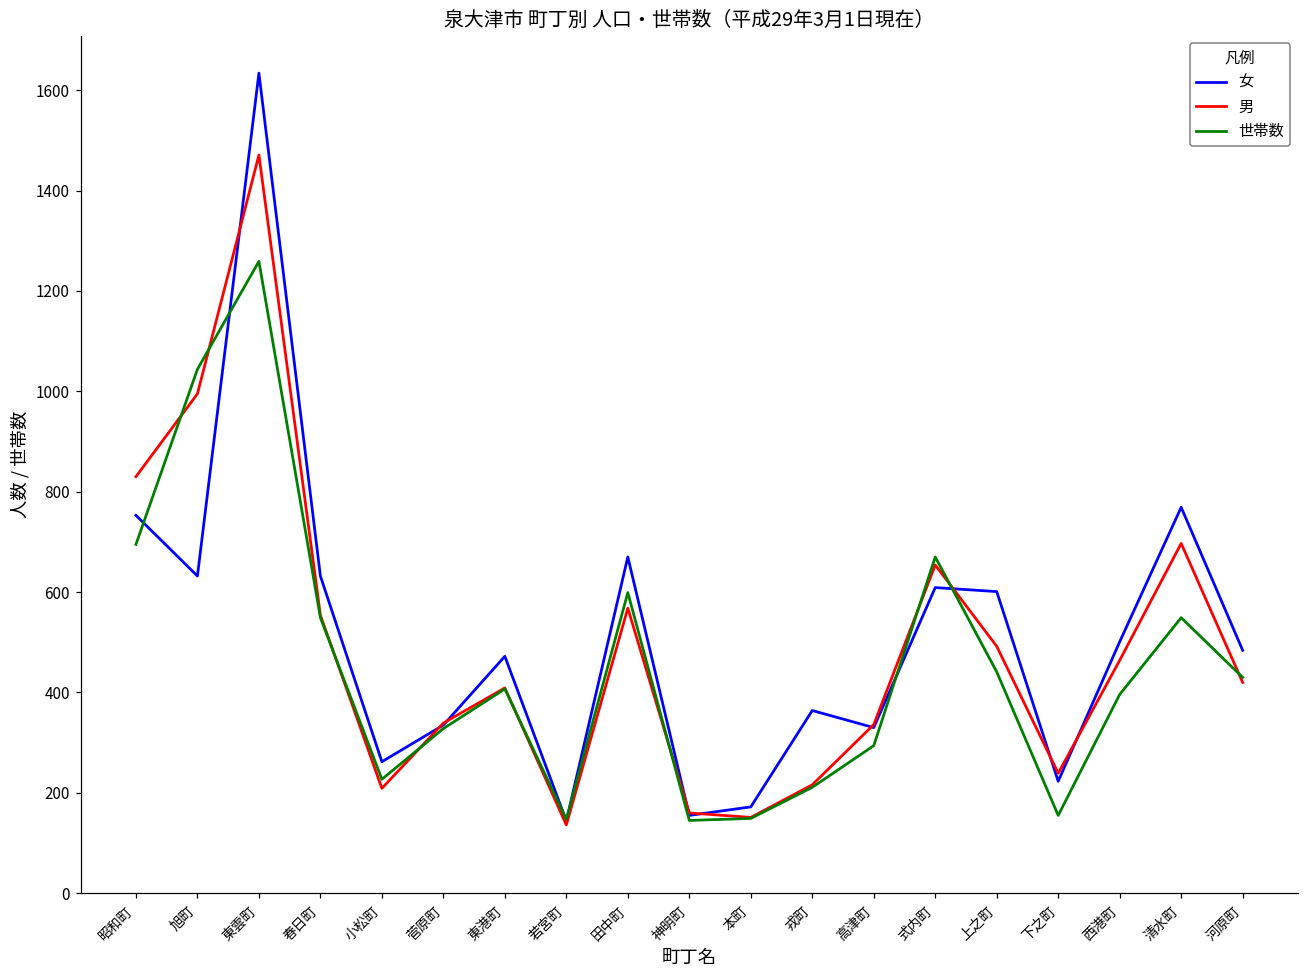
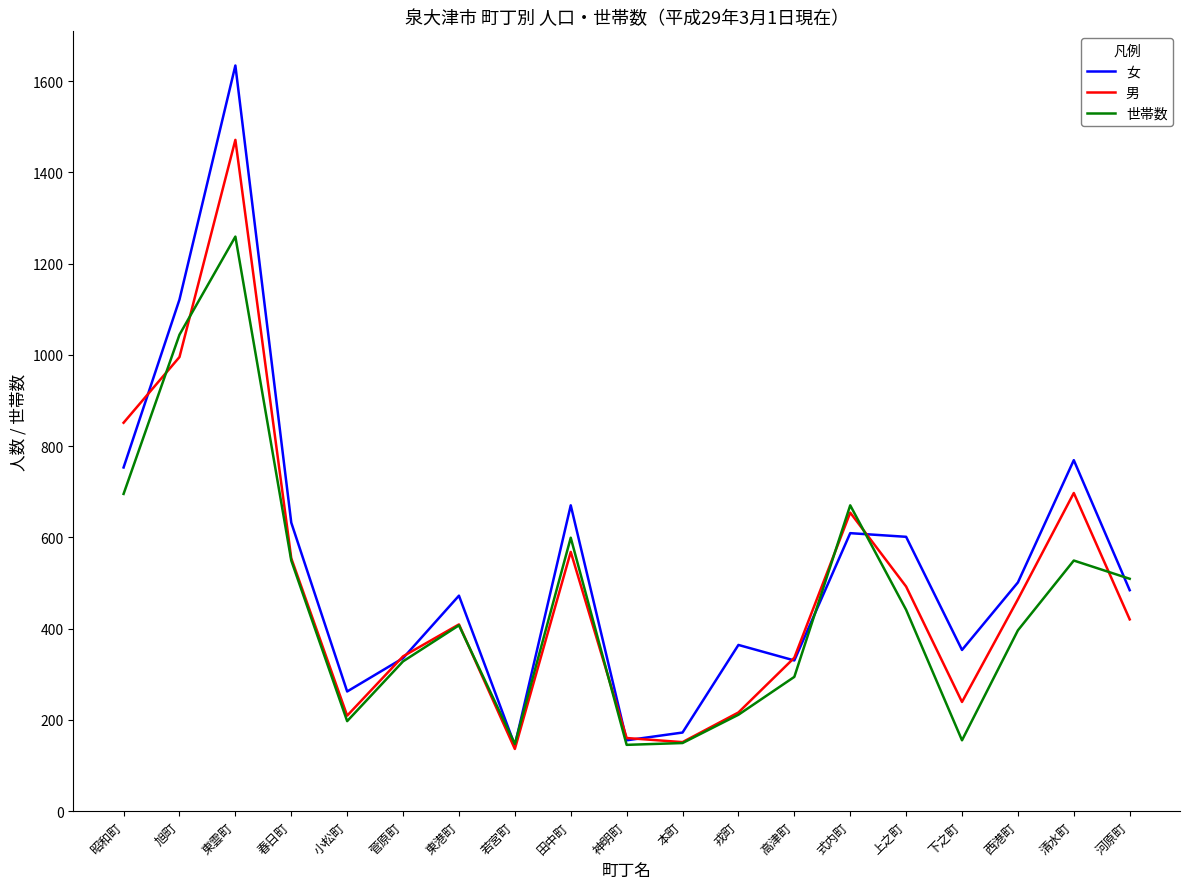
  {
    "女": {
      "昭和町": 750,
-     "旭町": 630,
+     "旭町": 1120,
      "東雲町": 1630,
      "春日町": 630,
      "小松町": 260,
      "東港町": 470,
      "田中町": 670,
      "本町": 170,
      "戎町": 360,
      "高津町": 330,
      "式内町": 610,
      "上之町": 600,
-     "下之町": 220,
+     "下之町": 350,
      "西港町": 500,
      "清水町": 770,
      "河原町": 480
    },
    "男": {
-     "昭和町": 830,
+     "昭和町": 850,
      "旭町": 1000,
      "東雲町": 1470,
      "小松町": 210,
      "若宮町": 140,
      "田中町": 570,
      "高津町": 340,
      "式内町": 650,
      "上之町": 490,
      "下之町": 240,
      "西港町": 460,
      "清水町": 700,
      "河原町": 420
    },
    "世帯数": {
      "昭和町": 700,
      "旭町": 1040,
      "東雲町": 1260,
-     "小松町": 230,
+     "小松町": 200,
      "菅原町": 330,
      "田中町": 600,
      "神明町": 150,
      "高津町": 290,
      "式内町": 670,
      "上之町": 440,
      "下之町": 160,
      "西港町": 400,
      "清水町": 550,
-     "河原町": 430
+     "河原町": 510
    }
  }
